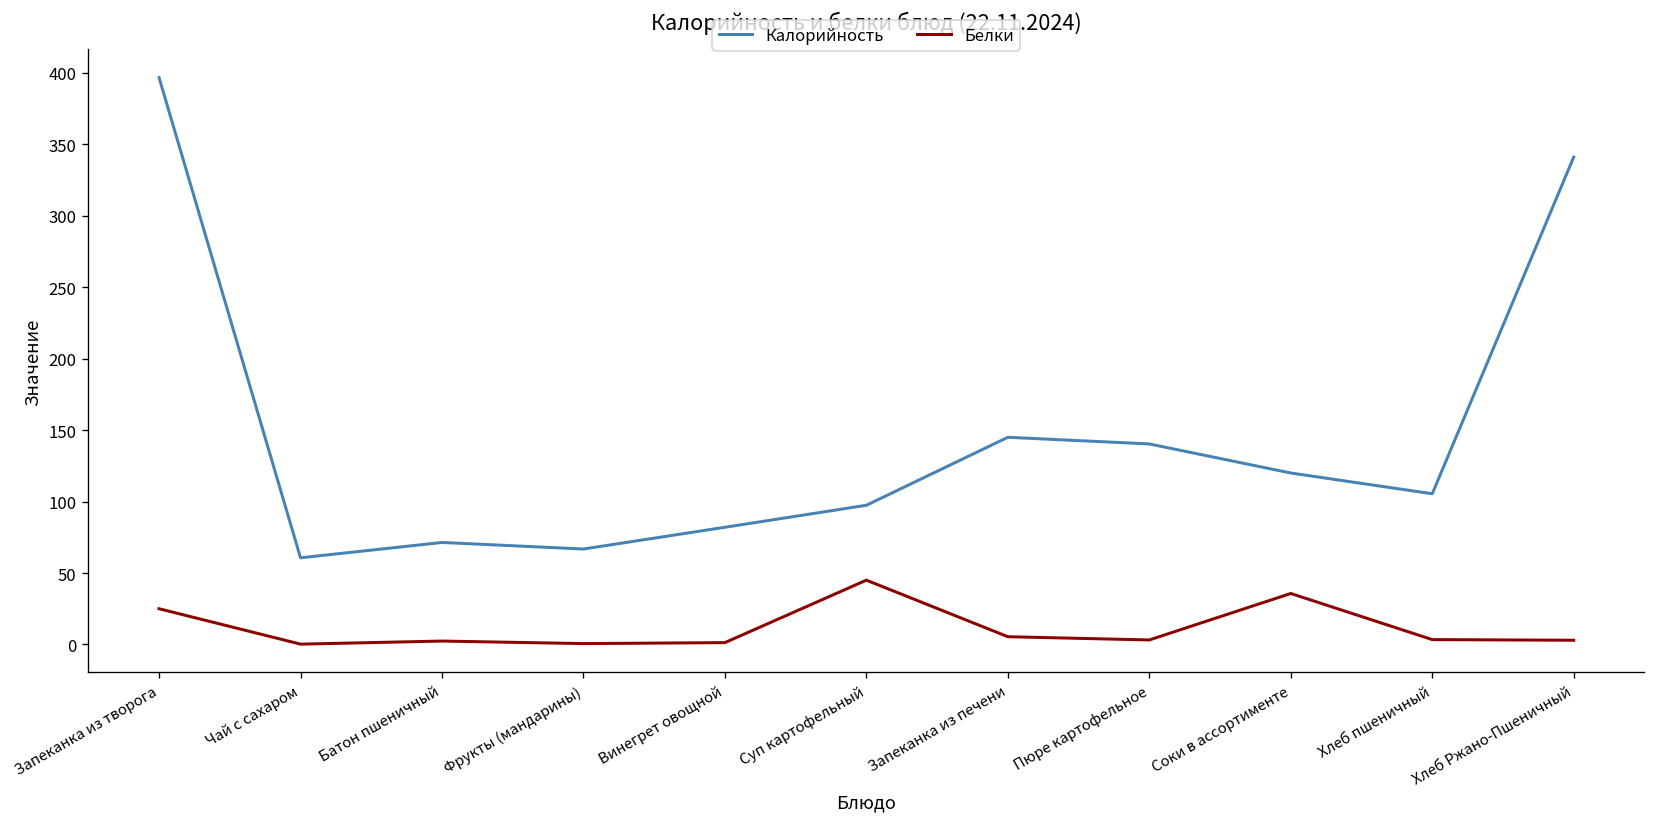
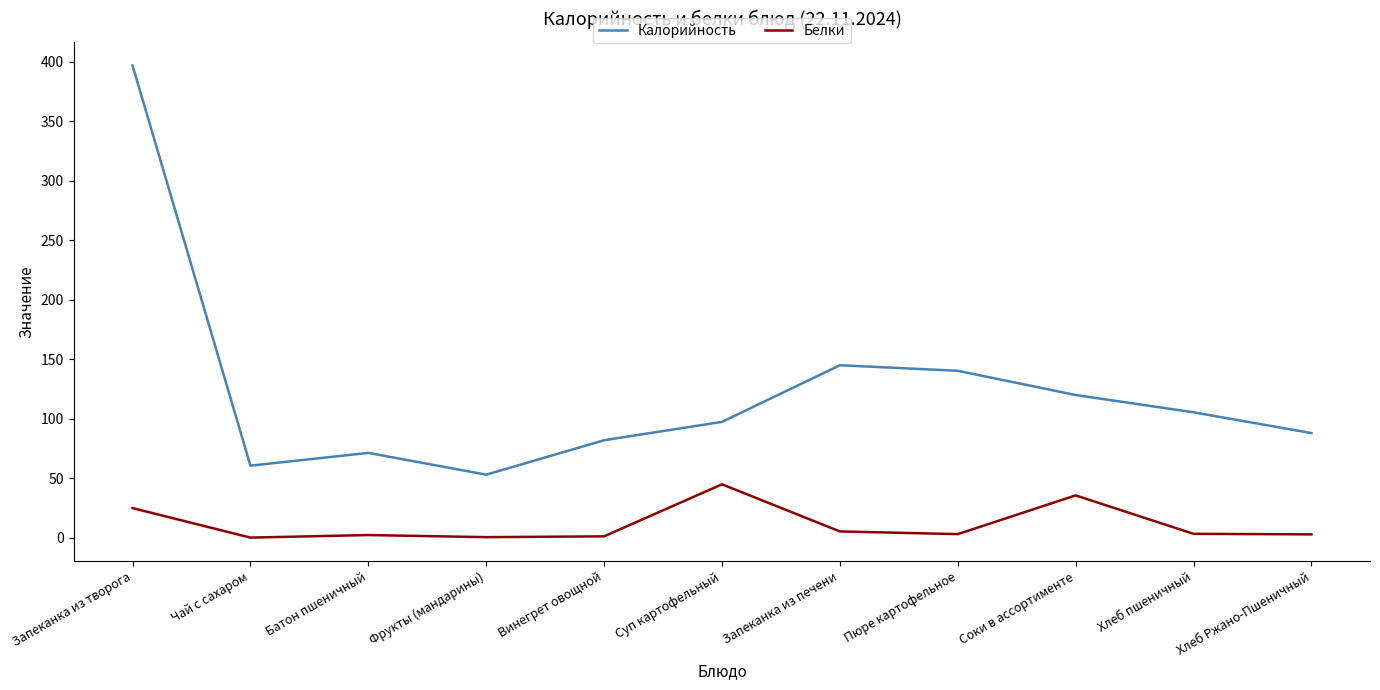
  {
    "Калорийность": {
      "Запеканка из творога": 397,
      "Чай с сахаром": 61,
      "Батон пшеничный": 71,
-     "Фрукты (мандарины)": 67,
+     "Фрукты (мандарины)": 53,
      "Винегрет овощной": 82,
      "Суп картофельный": 97,
      "Запеканка из печени": 145,
      "Пюре картофельное": 140,
      "Соки в ассортименте": 120,
      "Хлеб пшеничный": 105,
-     "Хлеб Ржано-Пшеничный": 341
+     "Хлеб Ржано-Пшеничный": 88
    },
    "Белки": {
      "Запеканка из творога": 25,
      "Чай с сахаром": 0,
      "Батон пшеничный": 2,
      "Фрукты (мандарины)": 1,
      "Винегрет овощной": 1,
      "Суп картофельный": 45,
      "Запеканка из печени": 5,
      "Пюре картофельное": 3,
      "Соки в ассортименте": 36,
      "Хлеб пшеничный": 3,
      "Хлеб Ржано-Пшеничный": 3
    }
  }
